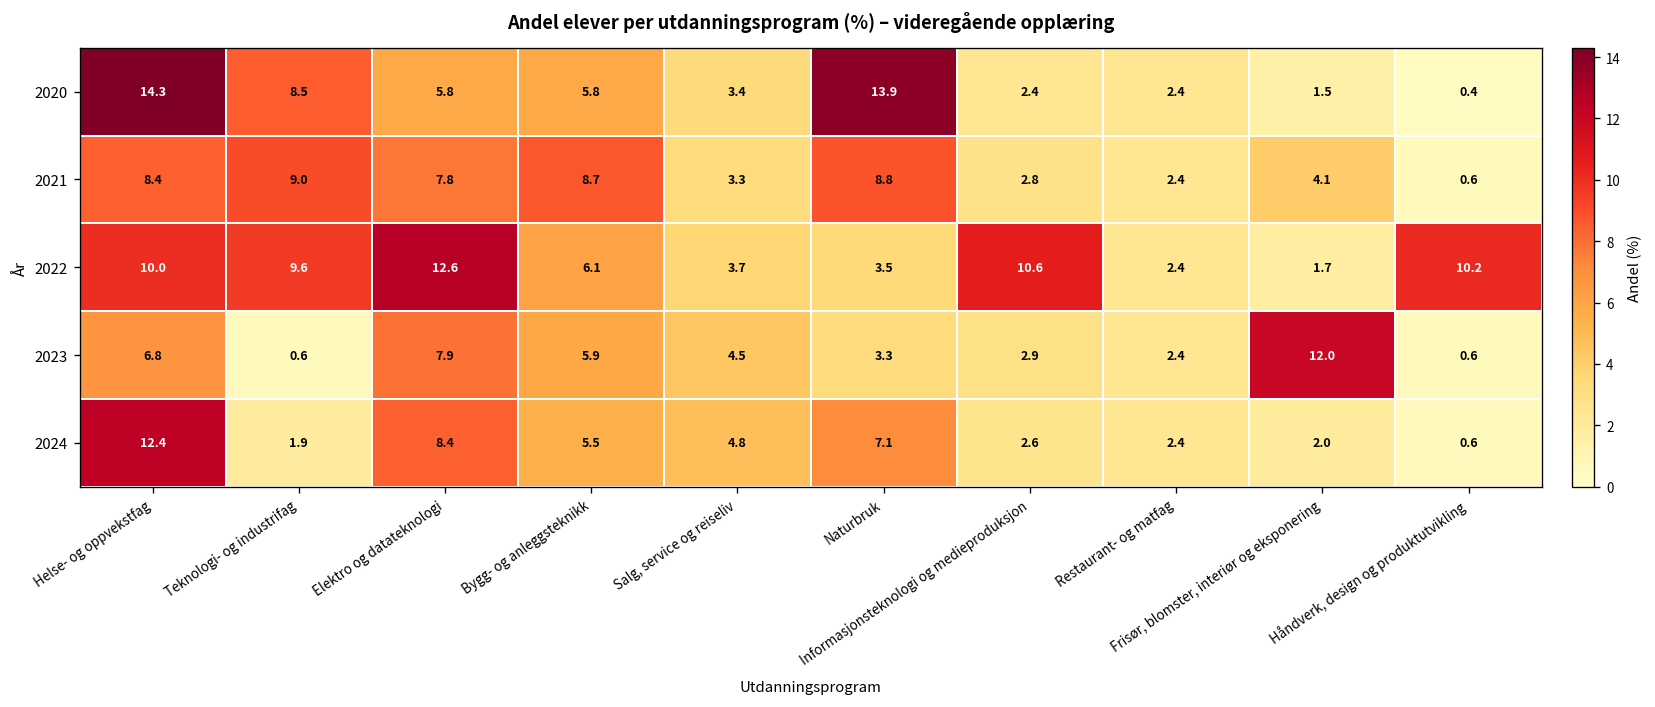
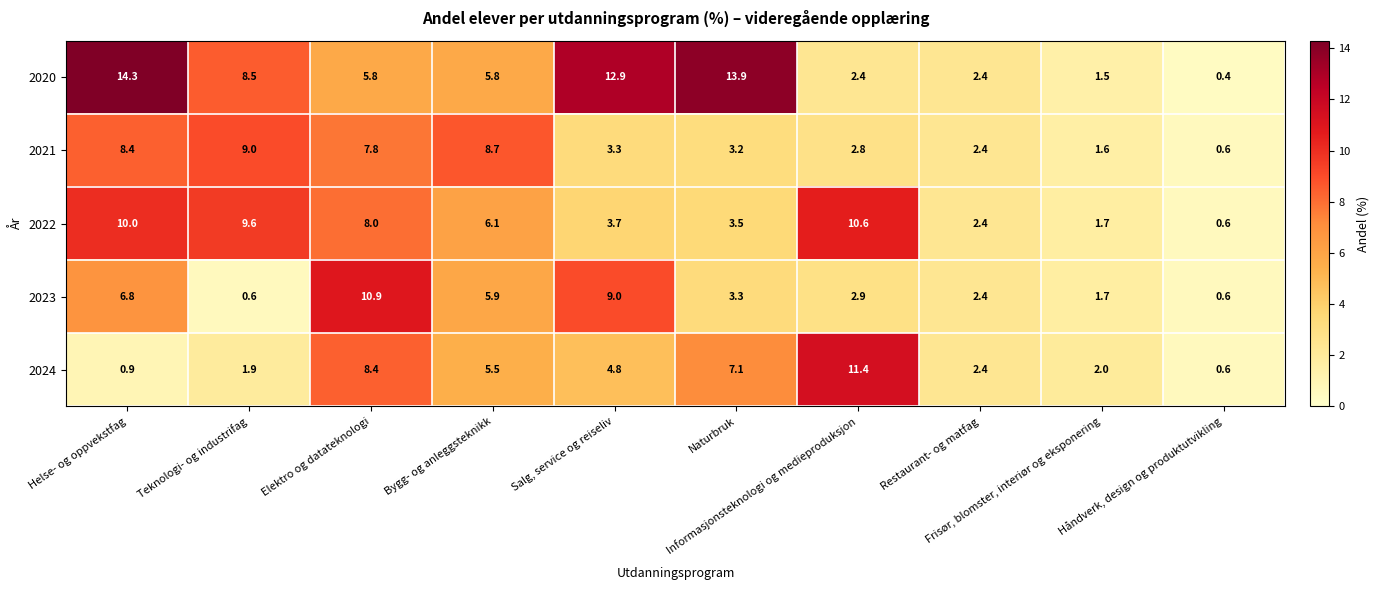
  {
    "2020": {
      "Helse- og oppvekstfag": 14.3,
      "Teknologi- og industrifag": 8.5,
      "Elektro og datateknologi": 5.8,
      "Bygg- og anleggsteknikk": 5.8,
-     "Salg, service og reiseliv": 3.4,
+     "Salg, service og reiseliv": 12.9,
      "Naturbruk": 13.9,
      "Informasjonsteknologi og medieproduksjon": 2.4,
      "Restaurant- og matfag": 2.4,
      "Frisør, blomster, interiør og eksponering": 1.5,
      "Håndverk, design og produktutvikling": 0.4
    },
    "2021": {
      "Helse- og oppvekstfag": 8.4,
      "Teknologi- og industrifag": 9.0,
      "Elektro og datateknologi": 7.8,
      "Bygg- og anleggsteknikk": 8.7,
      "Salg, service og reiseliv": 3.3,
-     "Naturbruk": 8.8,
+     "Naturbruk": 3.2,
      "Informasjonsteknologi og medieproduksjon": 2.8,
      "Restaurant- og matfag": 2.4,
-     "Frisør, blomster, interiør og eksponering": 4.1,
+     "Frisør, blomster, interiør og eksponering": 1.6,
      "Håndverk, design og produktutvikling": 0.6
    },
    "2022": {
      "Helse- og oppvekstfag": 10.0,
      "Teknologi- og industrifag": 9.6,
-     "Elektro og datateknologi": 12.6,
+     "Elektro og datateknologi": 8.0,
      "Bygg- og anleggsteknikk": 6.1,
      "Salg, service og reiseliv": 3.7,
      "Naturbruk": 3.5,
      "Informasjonsteknologi og medieproduksjon": 10.6,
      "Restaurant- og matfag": 2.4,
      "Frisør, blomster, interiør og eksponering": 1.7,
-     "Håndverk, design og produktutvikling": 10.2
+     "Håndverk, design og produktutvikling": 0.6
    },
    "2023": {
      "Helse- og oppvekstfag": 6.8,
      "Teknologi- og industrifag": 0.6,
-     "Elektro og datateknologi": 7.9,
+     "Elektro og datateknologi": 10.9,
      "Bygg- og anleggsteknikk": 5.9,
-     "Salg, service og reiseliv": 4.5,
+     "Salg, service og reiseliv": 9.0,
      "Naturbruk": 3.3,
      "Informasjonsteknologi og medieproduksjon": 2.9,
      "Restaurant- og matfag": 2.4,
-     "Frisør, blomster, interiør og eksponering": 12.0,
+     "Frisør, blomster, interiør og eksponering": 1.7,
      "Håndverk, design og produktutvikling": 0.6
    },
    "2024": {
-     "Helse- og oppvekstfag": 12.4,
+     "Helse- og oppvekstfag": 0.9,
      "Teknologi- og industrifag": 1.9,
      "Elektro og datateknologi": 8.4,
      "Bygg- og anleggsteknikk": 5.5,
      "Salg, service og reiseliv": 4.8,
      "Naturbruk": 7.1,
-     "Informasjonsteknologi og medieproduksjon": 2.6,
+     "Informasjonsteknologi og medieproduksjon": 11.4,
      "Restaurant- og matfag": 2.4,
      "Frisør, blomster, interiør og eksponering": 2.0,
      "Håndverk, design og produktutvikling": 0.6
    }
  }
